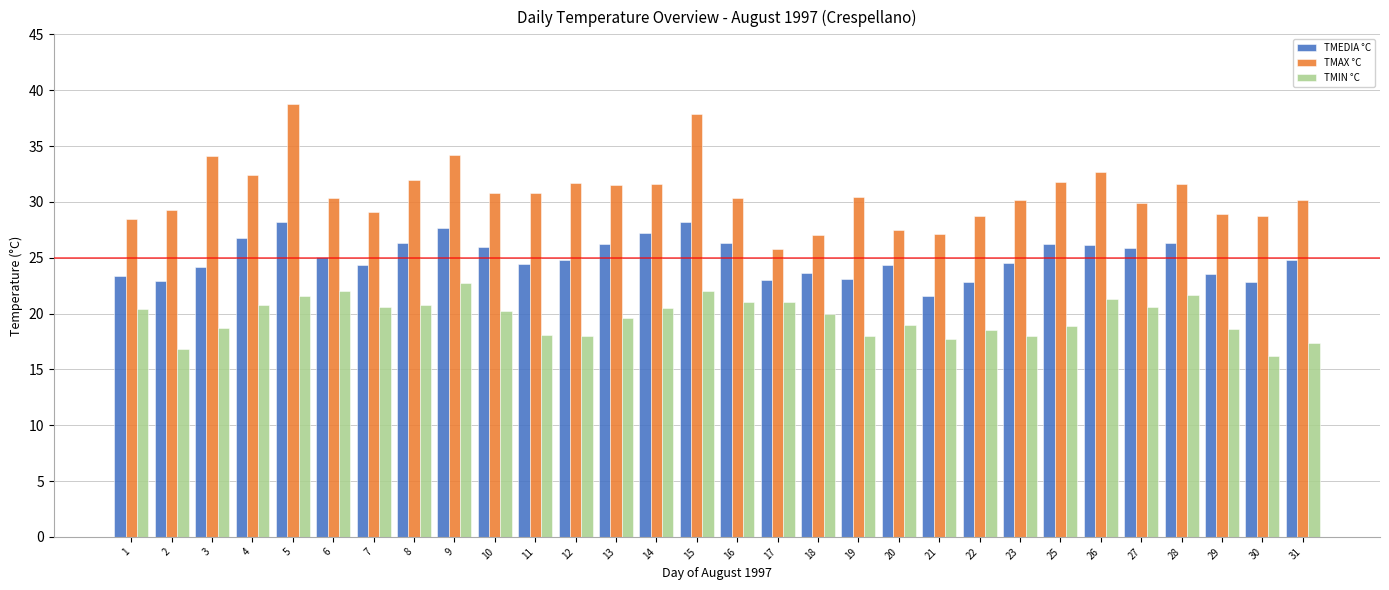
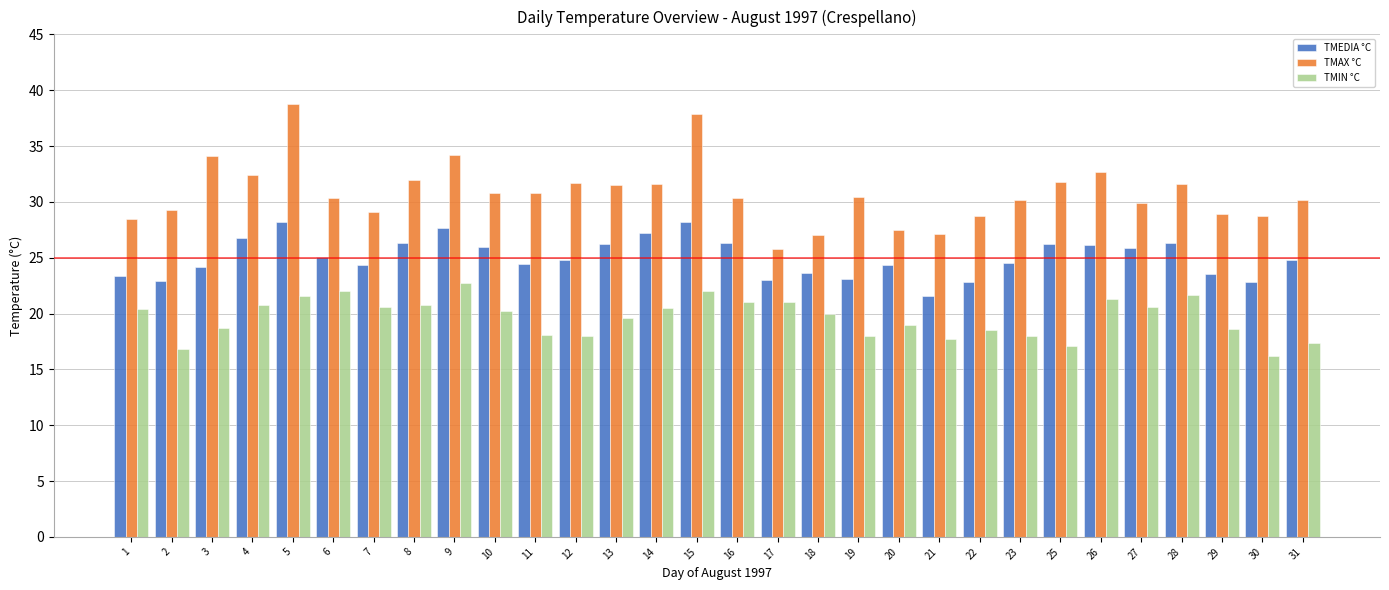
  {
    "TMEDIA °C": {
      "1": 23.4,
      "2": 22.9,
      "3": 24.2,
      "4": 26.8,
      "5": 28.2,
      "6": 25.1,
      "7": 24.3,
      "8": 26.3,
      "9": 27.7,
      "10": 26.0,
      "11": 24.4,
      "12": 24.8,
      "13": 26.2,
      "14": 27.2,
      "15": 28.2,
      "16": 26.3,
      "17": 23.0,
      "18": 23.6,
      "19": 23.1,
      "20": 24.3,
      "21": 21.6,
      "22": 22.8,
      "23": 24.5,
      "25": 26.2,
      "26": 26.1,
      "27": 25.9,
      "28": 26.3,
      "29": 23.5,
      "30": 22.8,
      "31": 24.8
    },
    "TMAX °C": {
      "1": 28.5,
      "2": 29.3,
      "3": 34.1,
      "4": 32.4,
      "5": 38.8,
      "6": 30.3,
      "7": 29.1,
      "8": 32.0,
      "9": 34.2,
      "10": 30.8,
      "11": 30.8,
      "12": 31.7,
      "13": 31.5,
      "14": 31.6,
      "15": 37.9,
      "16": 30.3,
      "17": 25.8,
      "18": 27.0,
      "19": 30.4,
      "20": 27.5,
      "21": 27.1,
      "22": 28.7,
      "23": 30.2,
      "25": 31.8,
      "26": 32.7,
      "27": 29.9,
      "28": 31.6,
      "29": 28.9,
      "30": 28.7,
      "31": 30.2
    },
    "TMIN °C": {
      "1": 20.4,
      "2": 16.8,
      "3": 18.7,
      "4": 20.8,
      "5": 21.6,
      "6": 22.0,
      "7": 20.6,
      "8": 20.8,
      "9": 22.7,
      "10": 20.2,
      "11": 18.1,
      "12": 18.0,
      "13": 19.6,
      "14": 20.5,
      "15": 22.0,
      "16": 21.0,
      "17": 21.0,
      "18": 20.0,
      "19": 18.0,
      "20": 19.0,
      "21": 17.7,
      "22": 18.5,
      "23": 18.0,
-     "25": 18.9,
+     "25": 17.1,
      "26": 21.3,
      "27": 20.6,
      "28": 21.7,
      "29": 18.6,
      "30": 16.2,
      "31": 17.4
    }
  }
